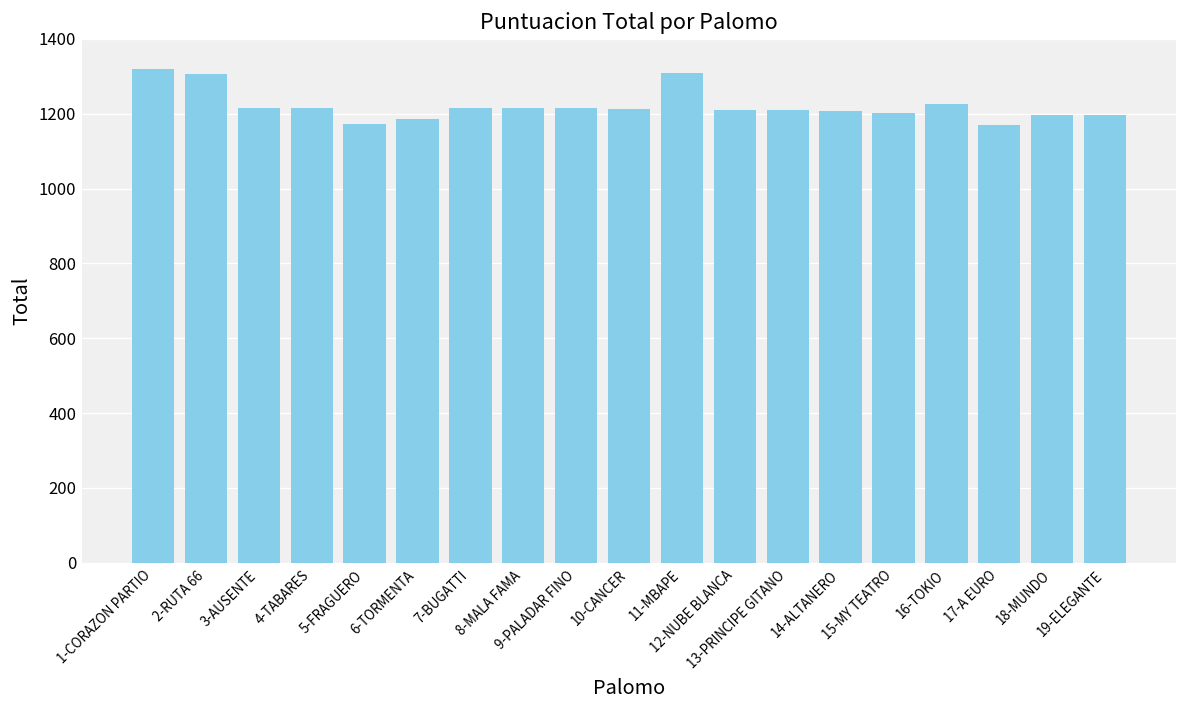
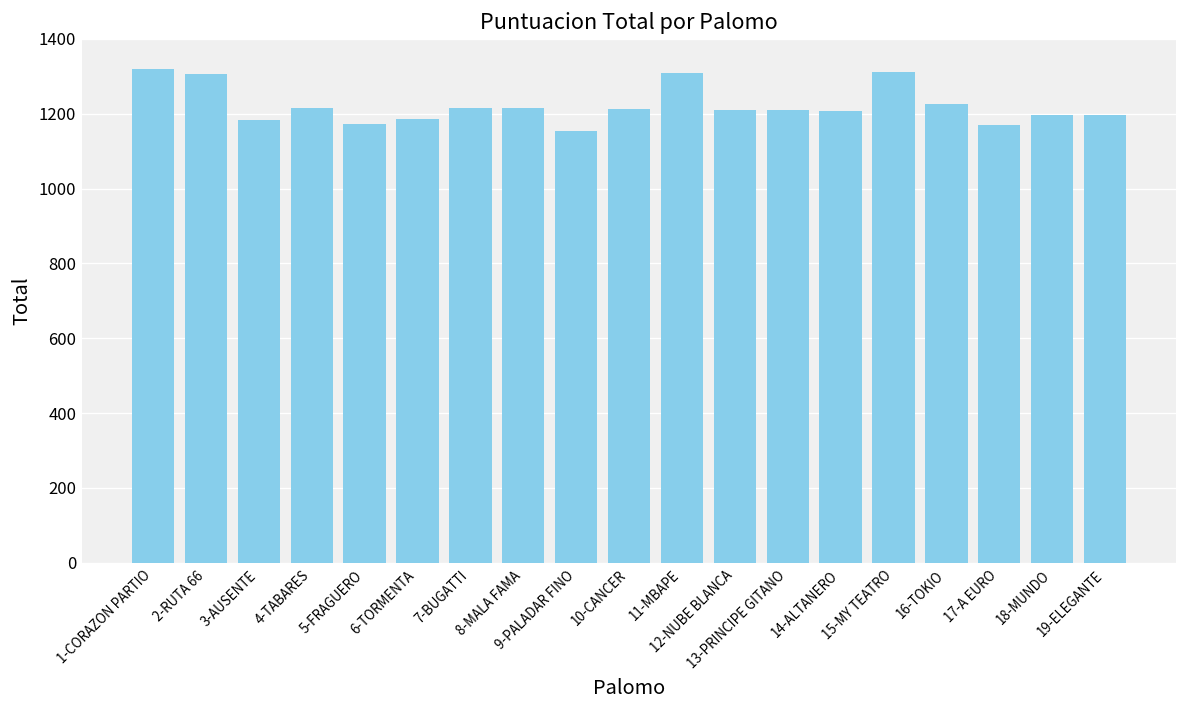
  {
    "1-CORAZON PARTIO": 1320,
    "2-RUTA 66": 1310,
-   "3-AUSENTE": 1220,
+   "3-AUSENTE": 1180,
    "4-TABARES": 1220,
    "5-FRAGUERO": 1170,
    "6-TORMENTA": 1190,
    "7-BUGATTI": 1220,
    "8-MALA FAMA": 1220,
-   "9-PALADAR FINO": 1220,
+   "9-PALADAR FINO": 1150,
    "10-CANCER": 1210,
    "11-MBAPE": 1310,
    "12-NUBE BLANCA": 1210,
    "13-PRINCIPE GITANO": 1210,
    "14-ALTANERO": 1210,
-   "15-MY TEATRO": 1200,
+   "15-MY TEATRO": 1310,
    "16-TOKIO": 1230,
    "17-A EURO": 1170,
    "18-MUNDO": 1200,
    "19-ELEGANTE": 1200
  }
